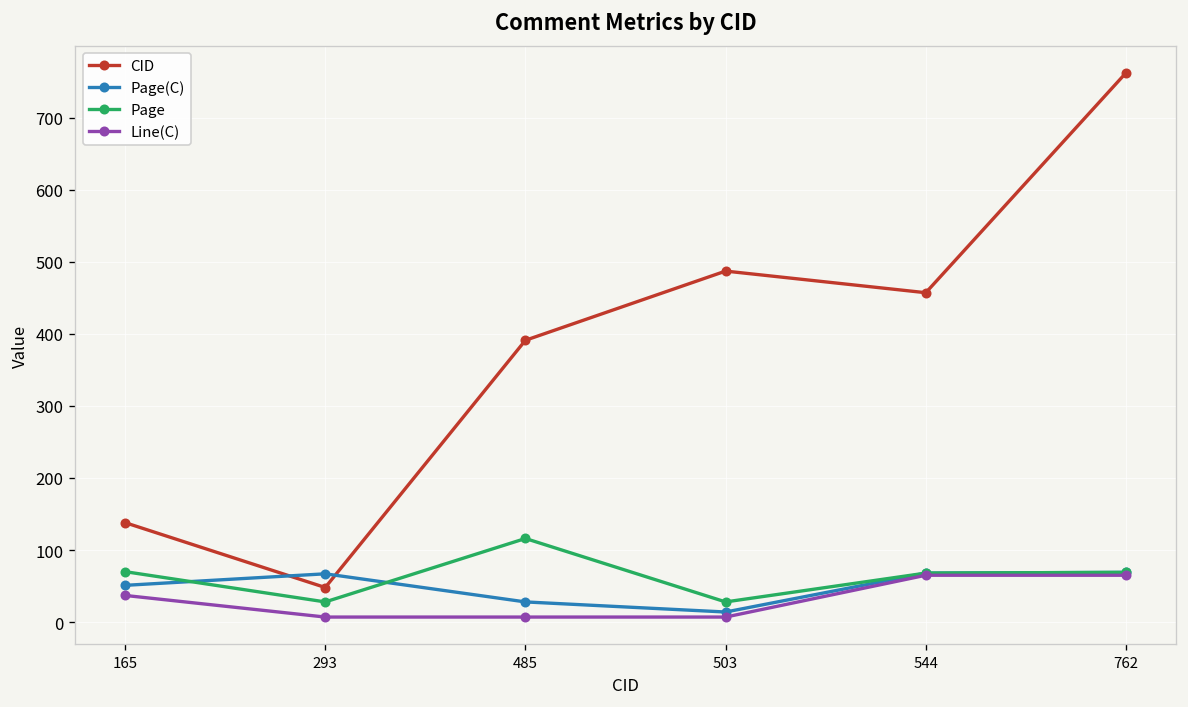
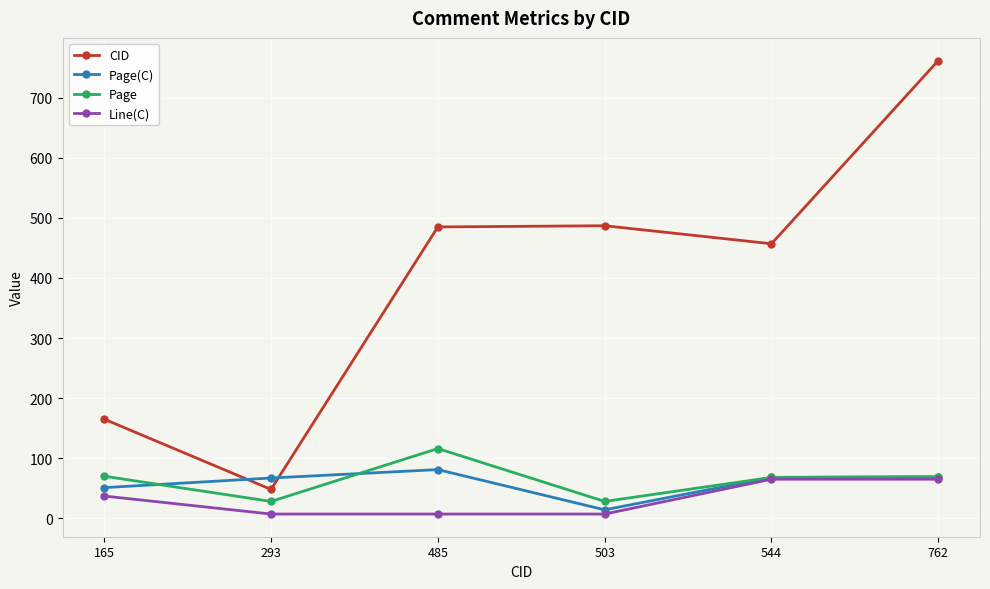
  {
    "CID": {
-     "165": 140,
+     "165": 170,
      "293": 50,
-     "485": 390,
+     "485": 490,
      "503": 490,
      "544": 460,
      "762": 760
    },
    "Page(C)": {
      "165": 50,
      "293": 70,
-     "485": 30,
+     "485": 80,
      "503": 10
    },
    "Page": {
      "165": 70,
      "293": 30,
      "485": 120,
      "503": 30
    },
    "Line(C)": {
      "165": 40,
      "293": 10,
      "485": 10,
      "503": 10
    }
  }
